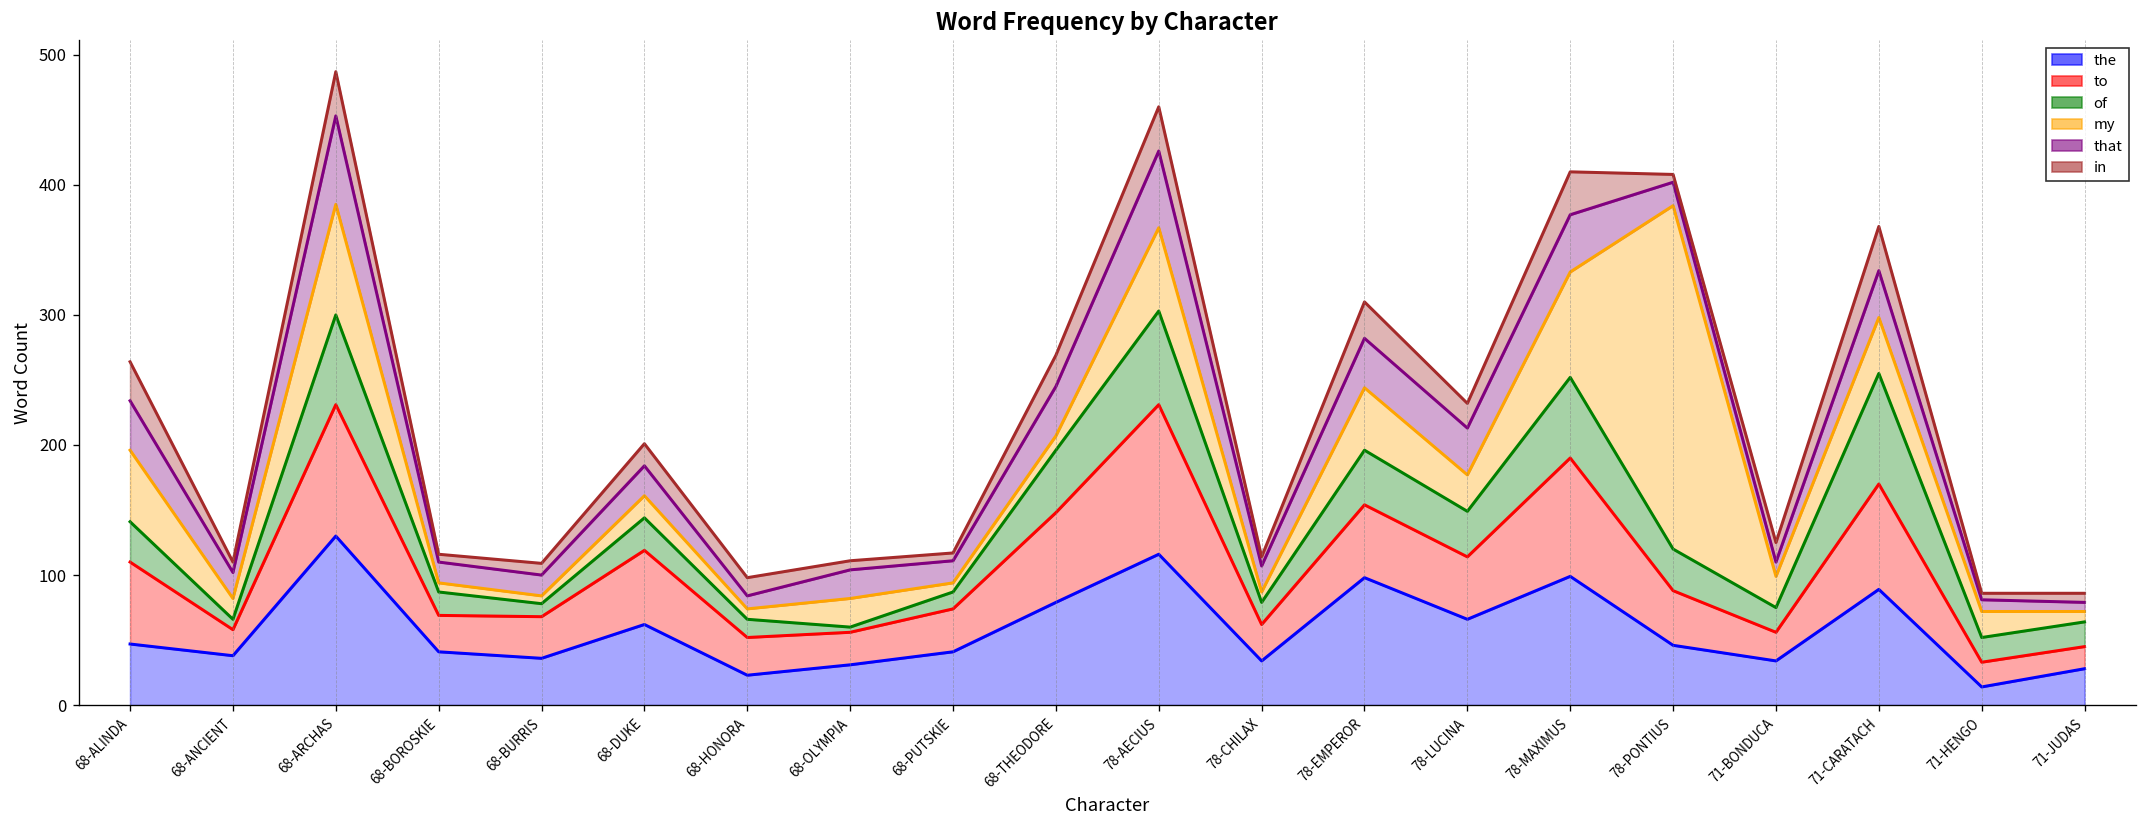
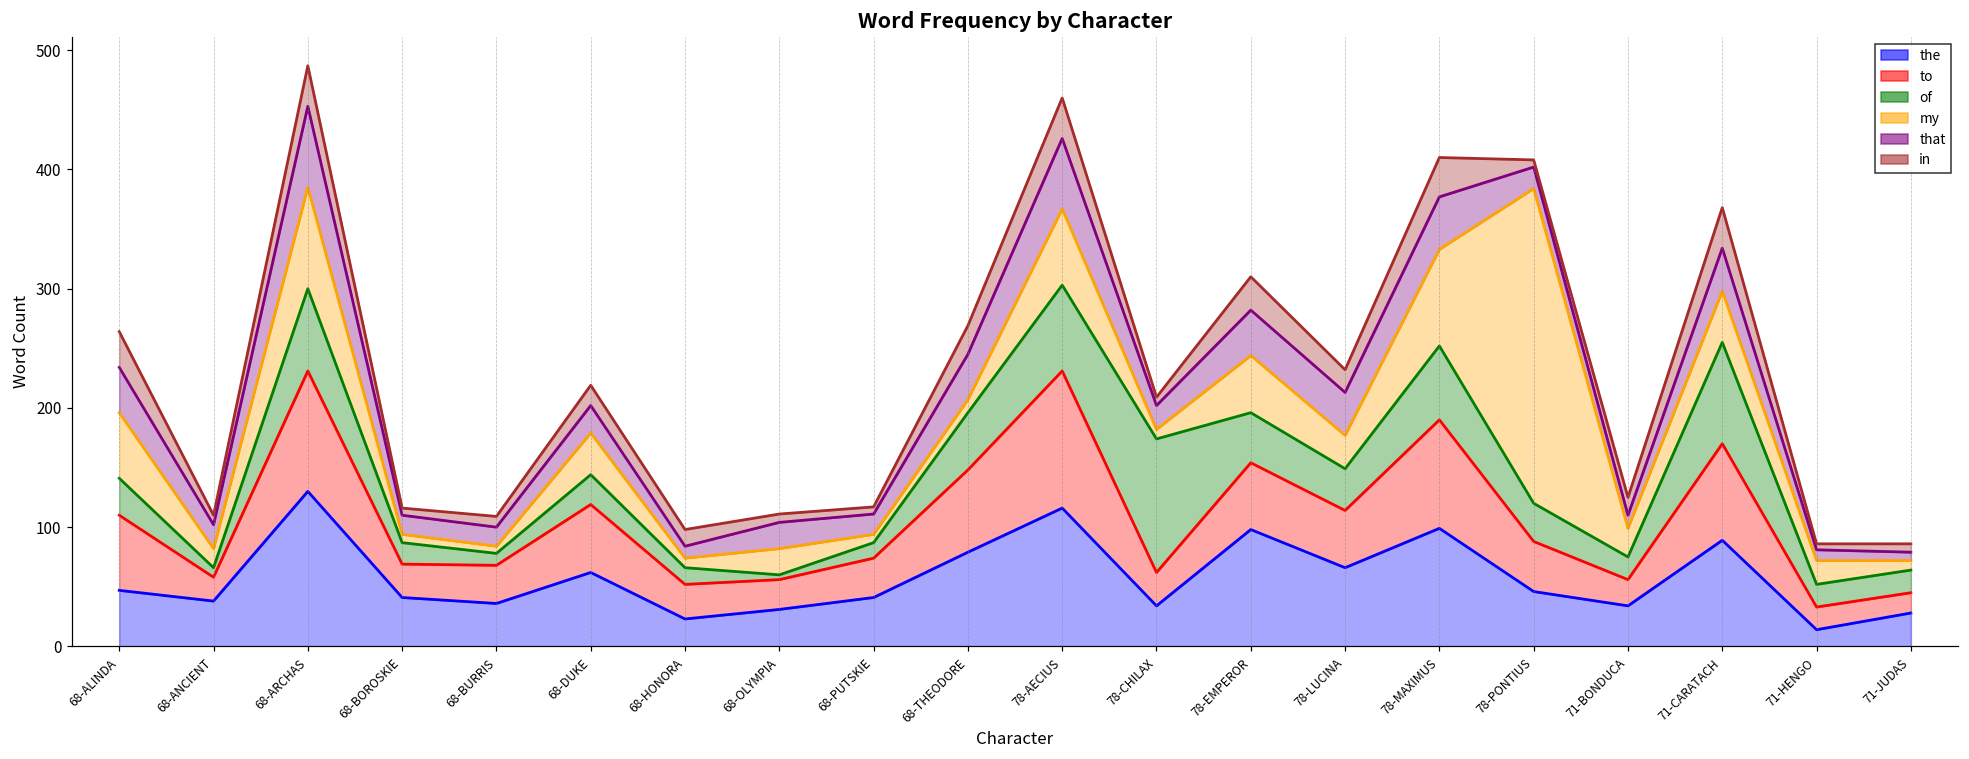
  {
    "the": {
      "68-ALINDA": 47,
      "68-ANCIENT": 38,
      "68-ARCHAS": 130,
      "68-BOROSKIE": 41,
      "68-BURRIS": 36,
      "68-DUKE": 62,
      "68-HONORA": 23,
      "68-OLYMPIA": 31,
      "68-PUTSKIE": 41,
      "68-THEODORE": 79,
      "78-AECIUS": 116,
      "78-CHILAX": 34,
      "78-EMPEROR": 98,
      "78-LUCINA": 66,
      "78-MAXIMUS": 99,
      "78-PONTIUS": 46,
      "71-BONDUCA": 34,
      "71-CARATACH": 89,
      "71-HENGO": 14,
      "71-JUDAS": 28
    },
    "of": {
      "68-ALINDA": 31,
      "68-ANCIENT": 8,
      "68-ARCHAS": 69,
      "68-BOROSKIE": 18,
      "68-BURRIS": 10,
      "68-DUKE": 25,
      "68-HONORA": 14,
      "68-OLYMPIA": 4,
      "68-PUTSKIE": 13,
      "68-THEODORE": 48,
      "78-AECIUS": 72,
-     "78-CHILAX": 17,
+     "78-CHILAX": 112,
      "78-EMPEROR": 42,
      "78-LUCINA": 35,
      "78-MAXIMUS": 62,
      "78-PONTIUS": 32,
      "71-BONDUCA": 19,
      "71-CARATACH": 85,
      "71-HENGO": 19,
      "71-JUDAS": 19
    },
    "my": {
      "68-ALINDA": 55,
      "68-ANCIENT": 16,
      "68-ARCHAS": 85,
      "68-BOROSKIE": 7,
      "68-BURRIS": 6,
-     "68-DUKE": 17,
+     "68-DUKE": 35,
      "68-HONORA": 8,
      "68-OLYMPIA": 22,
      "68-PUTSKIE": 7,
      "68-THEODORE": 11,
      "78-AECIUS": 64,
      "78-CHILAX": 8,
      "78-EMPEROR": 48,
      "78-LUCINA": 28,
      "78-MAXIMUS": 81,
      "78-PONTIUS": 264,
      "71-BONDUCA": 24,
      "71-CARATACH": 43,
      "71-HENGO": 20,
      "71-JUDAS": 8
    }
  }
